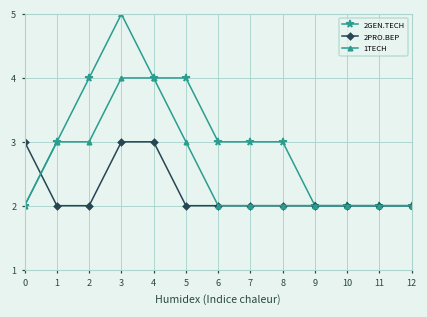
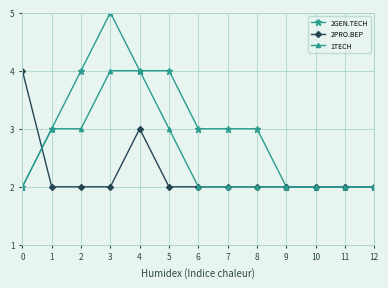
  {
    "2PRO.BEP": {
-     "0": 3,
+     "0": 4,
      "1": 2,
      "2": 2,
-     "3": 3,
+     "3": 2,
      "4": 3,
      "5": 2
    }
  }
